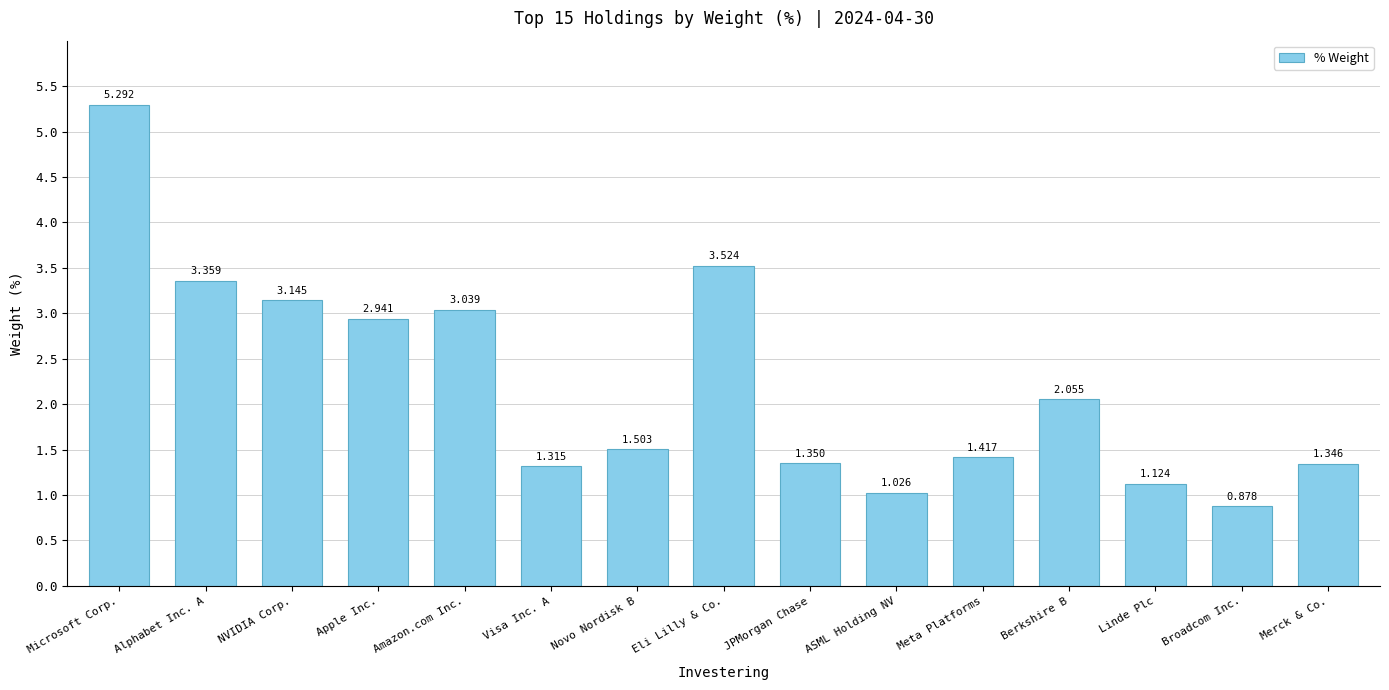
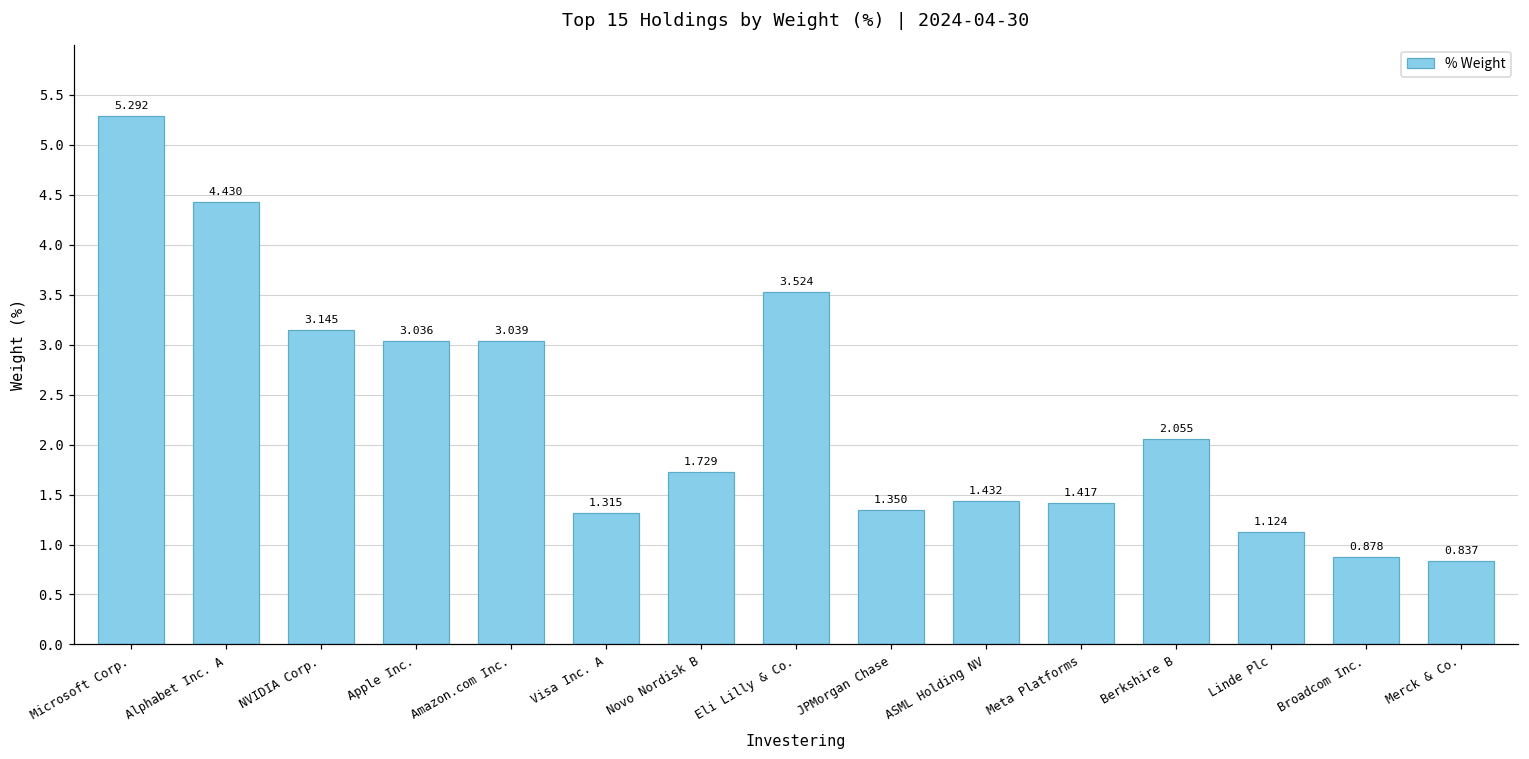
  {
    "Microsoft Corp.": 5.292,
-   "Alphabet Inc. A": 3.359,
+   "Alphabet Inc. A": 4.430,
    "NVIDIA Corp.": 3.145,
-   "Apple Inc.": 2.941,
+   "Apple Inc.": 3.036,
    "Amazon.com Inc.": 3.039,
    "Visa Inc. A": 1.315,
-   "Novo Nordisk B": 1.503,
+   "Novo Nordisk B": 1.729,
    "Eli Lilly & Co.": 3.524,
    "JPMorgan Chase": 1.350,
-   "ASML Holding NV": 1.026,
+   "ASML Holding NV": 1.432,
    "Meta Platforms": 1.417,
    "Berkshire B": 2.055,
    "Linde Plc": 1.124,
    "Broadcom Inc.": 0.878,
-   "Merck & Co.": 1.346
+   "Merck & Co.": 0.837
  }
